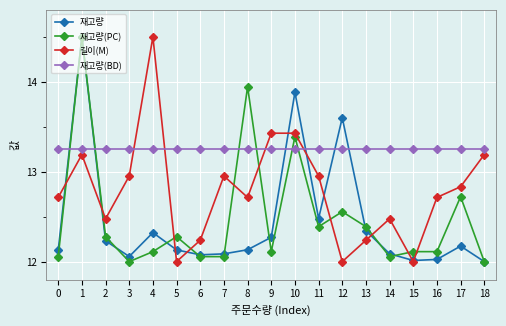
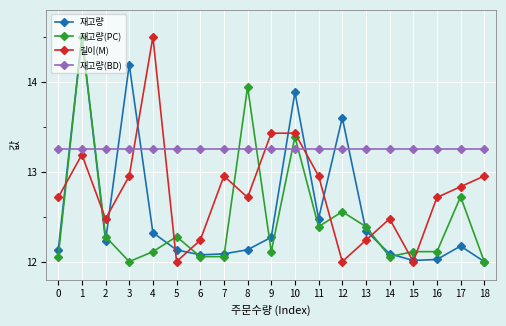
  {
    "재고량": {
      "0": 12.1,
      "2": 12.2,
-     "3": 12.1,
+     "3": 14.2,
      "4": 12.3,
      "5": 12.1,
      "7": 12.1,
      "8": 12.1,
      "9": 12.3,
      "10": 13.9,
      "11": 12.5,
      "12": 13.6,
      "13": 12.3,
      "14": 12.1,
      "16": 12.0,
      "17": 12.2
    },
    "재고량(PC)": {
      "0": 12.1,
      "2": 12.3,
      "3": 12.0,
      "4": 12.1,
      "5": 12.3,
      "7": 12.1,
      "8": 13.9,
      "9": 12.1,
      "10": 13.4,
      "11": 12.4,
      "12": 12.6,
      "13": 12.4,
      "14": 12.1,
      "15": 12.1,
      "16": 12.1,
      "17": 12.7
    },
    "길이(M)": {
      "0": 12.7,
      "1": 13.2,
      "2": 12.5,
      "3": 13.0,
      "4": 14.5,
      "5": 12.0,
      "6": 12.2,
      "7": 13.0,
      "8": 12.7,
      "9": 13.4,
      "10": 13.4,
      "11": 13.0,
      "12": 12.0,
      "13": 12.2,
      "14": 12.5,
      "16": 12.7,
      "17": 12.8,
-     "18": 13.2
+     "18": 13.0
    },
    "재고량(BD)": {
      "0": 13.3,
      "1": 13.3,
      "2": 13.3,
      "3": 13.3,
      "4": 13.3,
      "5": 13.3,
      "6": 13.3,
      "7": 13.3,
      "8": 13.3,
      "9": 13.3,
      "10": 13.3,
      "11": 13.3,
      "12": 13.3,
      "13": 13.3,
      "14": 13.3,
      "15": 13.3,
      "16": 13.3,
      "17": 13.3,
      "18": 13.3
    }
  }
